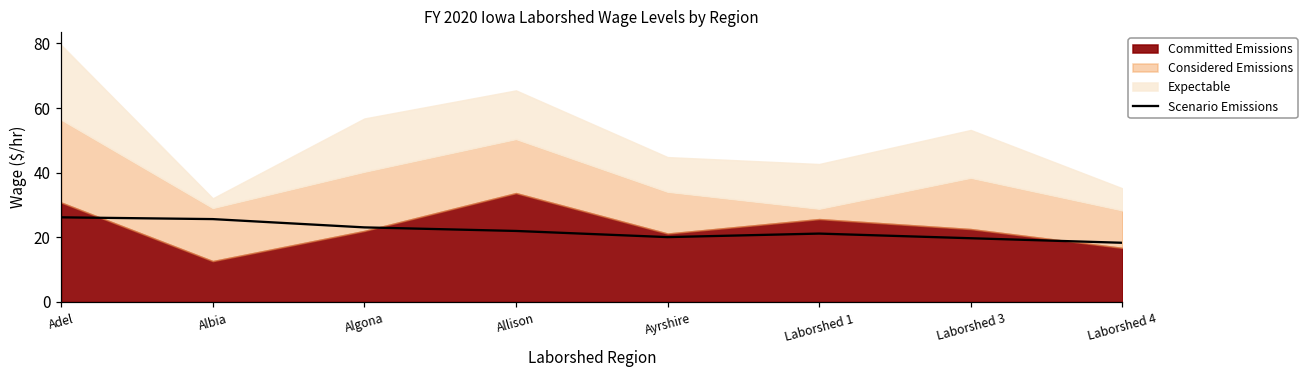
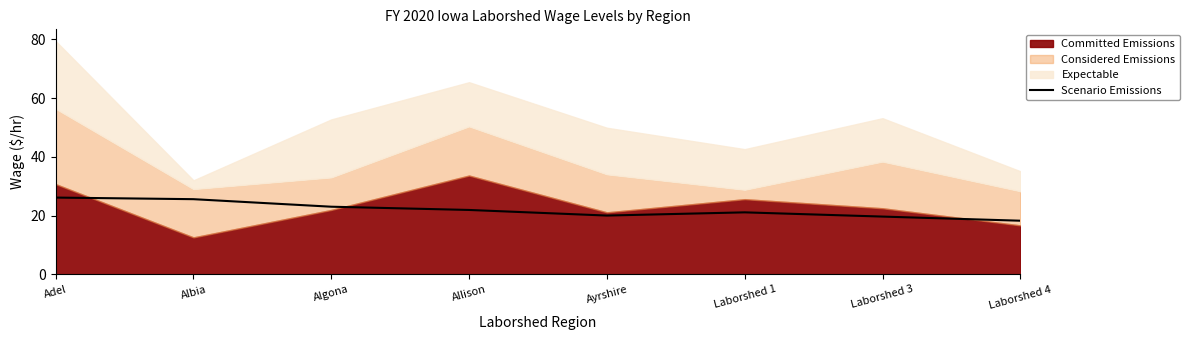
  {
    "Scenario Emissions": {
      "Adel": 26,
      "Albia": 26,
      "Algona": 23,
      "Allison": 22,
      "Ayrshire": 20,
      "Laborshed 1": 21,
      "Laborshed 3": 20,
      "Laborshed 4": 18
    },
    "Committed Emissions": {
      "Adel": 31,
      "Albia": 13,
      "Algona": 22,
      "Allison": 34,
      "Ayrshire": 21,
      "Laborshed 1": 26,
      "Laborshed 3": 23,
      "Laborshed 4": 17
    },
    "Considered Emissions": {
      "Adel": 26,
      "Albia": 16,
-     "Algona": 18,
+     "Algona": 11,
      "Allison": 17,
      "Ayrshire": 13,
      "Laborshed 1": 3,
      "Laborshed 3": 16,
      "Laborshed 4": 12
    },
    "Expectable": {
      "Adel": 23,
      "Albia": 3,
-     "Algona": 16,
+     "Algona": 20,
      "Allison": 15,
-     "Ayrshire": 11,
+     "Ayrshire": 16,
      "Laborshed 1": 14,
      "Laborshed 3": 15,
      "Laborshed 4": 7
    }
  }
